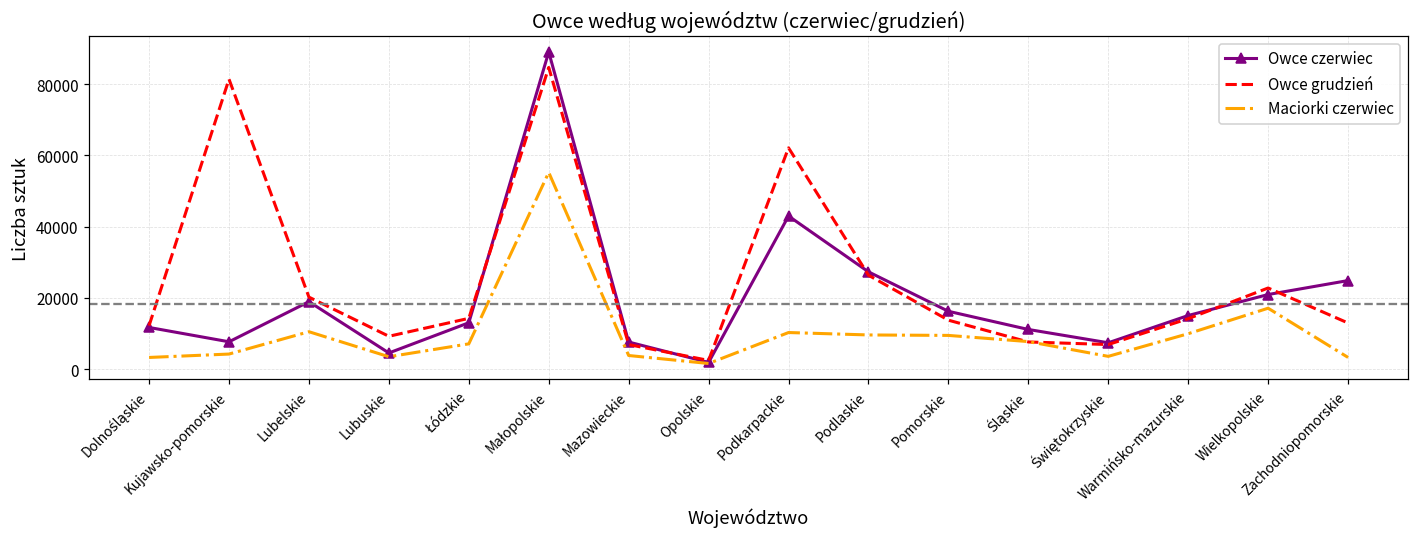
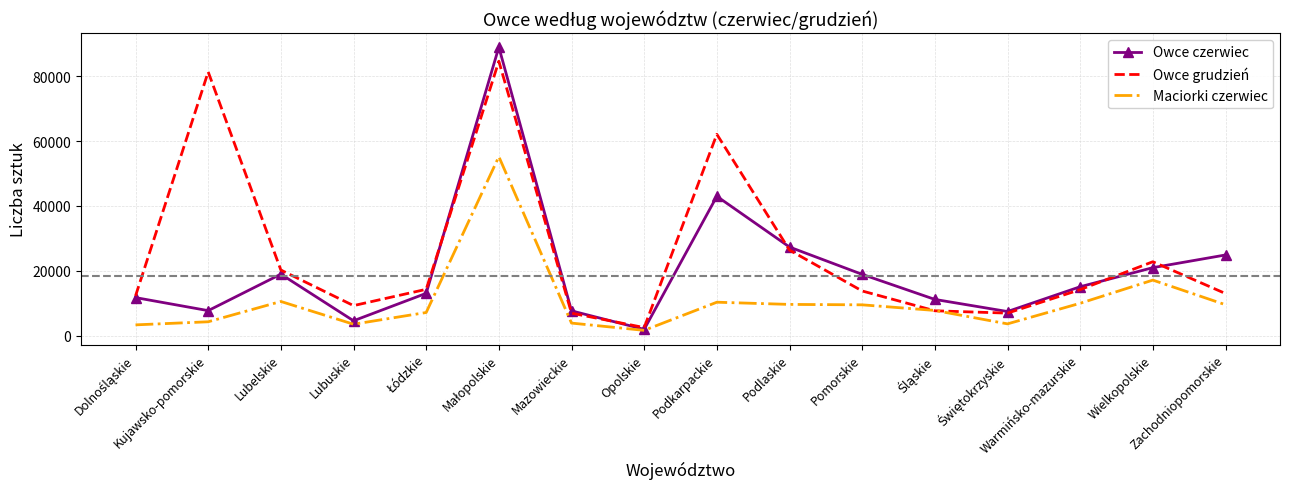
  {
    "Owce czerwiec": {
      "Kujawsko-pomorskie": 8000,
      "Lubelskie": 19000,
      "Lubuskie": 5000,
      "Łódzkie": 13000,
      "Małopolskie": 89000,
      "Podkarpackie": 43000,
      "Podlaskie": 27000,
-     "Pomorskie": 16000,
+     "Pomorskie": 19000,
      "Śląskie": 11000,
      "Warmińsko-mazurskie": 15000,
      "Wielkopolskie": 21000,
      "Zachodniopomorskie": 25000
    },
    "Owce grudzień": {
      "Kujawsko-pomorskie": 81000,
      "Lubelskie": 20000,
      "Lubuskie": 9000,
      "Łódzkie": 14000,
      "Małopolskie": 85000,
      "Podkarpackie": 62000,
      "Podlaskie": 26000,
      "Pomorskie": 14000,
      "Warmińsko-mazurskie": 14000,
      "Wielkopolskie": 23000,
      "Zachodniopomorskie": 13000
    },
    "Maciorki czerwiec": {
      "Dolnośląskie": 3000,
      "Kujawsko-pomorskie": 4000,
      "Lubelskie": 11000,
      "Lubuskie": 4000,
      "Łódzkie": 7000,
      "Małopolskie": 55000,
      "Mazowieckie": 4000,
      "Podkarpackie": 10000,
      "Podlaskie": 10000,
      "Pomorskie": 9000,
      "Świętokrzyskie": 4000,
      "Warmińsko-mazurskie": 10000,
      "Wielkopolskie": 17000,
-     "Zachodniopomorskie": 3000
+     "Zachodniopomorskie": 10000
    }
  }
